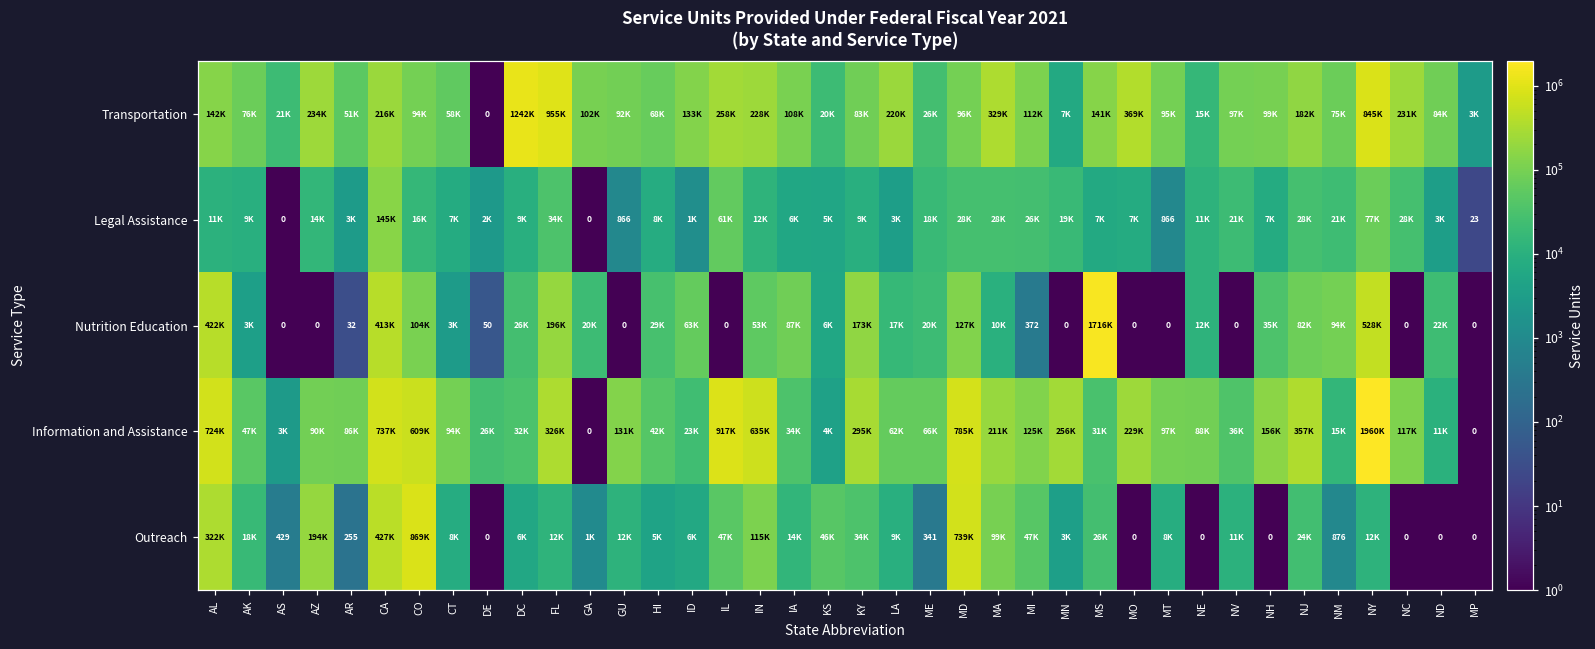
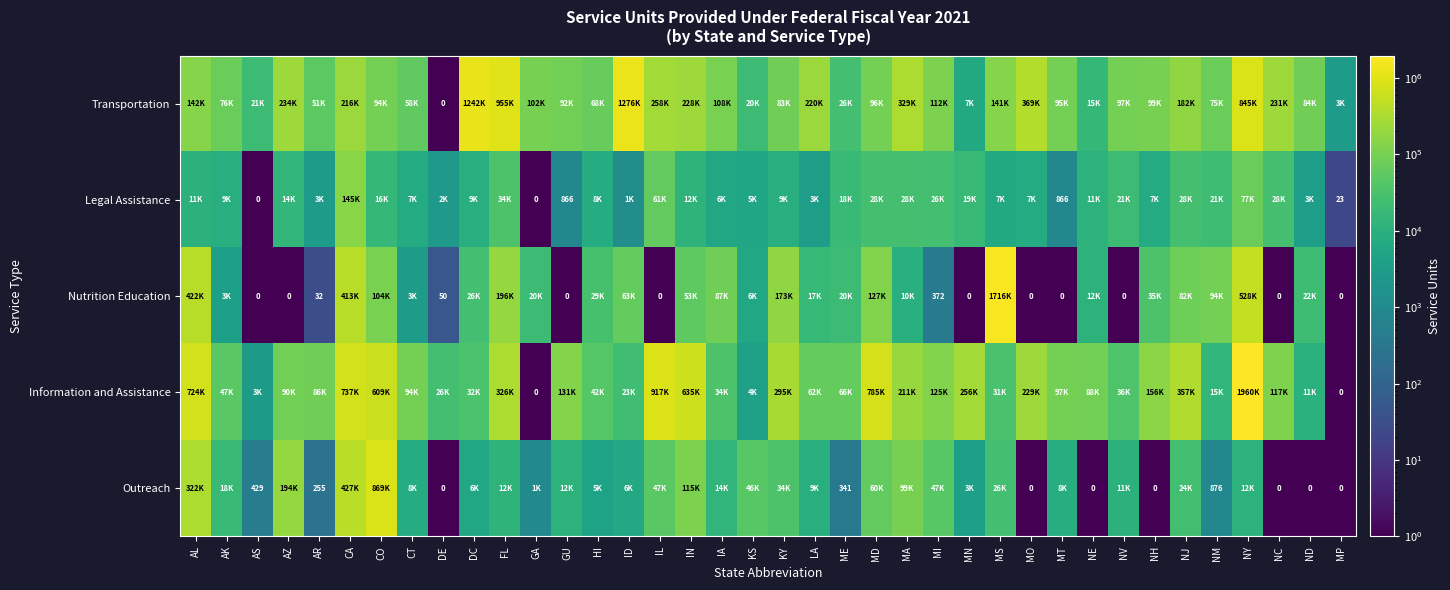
  {
    "Transportation": {
      "AL": "142K",
      "AK": "76K",
      "AS": "21K",
      "AZ": "234K",
      "AR": "51K",
      "CA": "216K",
      "CO": "94K",
      "CT": "58K",
      "DE": "0",
      "DC": "1242K",
      "FL": "955K",
      "GA": "102K",
      "GU": "92K",
      "HI": "68K",
-     "ID": "133K",
+     "ID": "1276K",
      "IL": "258K",
      "IN": "228K",
      "IA": "108K",
      "KS": "20K",
      "KY": "83K",
      "LA": "220K",
      "ME": "26K",
      "MD": "96K",
      "MA": "329K",
      "MI": "112K",
      "MN": "7K",
      "MS": "141K",
      "MO": "369K",
      "MT": "95K",
      "NE": "15K",
      "NV": "97K",
      "NH": "99K",
      "NJ": "182K",
      "NM": "75K",
      "NY": "845K",
      "NC": "231K",
      "ND": "84K",
      "MP": "3K"
    },
    "Legal Assistance": {
      "AL": "11K",
      "AK": "9K",
      "AS": "0",
      "AZ": "14K",
      "AR": "3K",
      "CA": "145K",
      "CO": "16K",
      "CT": "7K",
      "DE": "2K",
      "DC": "9K",
      "FL": "34K",
      "GA": "0",
      "GU": "866",
      "HI": "8K",
      "ID": "1K",
      "IL": "61K",
      "IN": "12K",
      "IA": "6K",
      "KS": "5K",
      "KY": "9K",
      "LA": "3K",
      "ME": "18K",
      "MD": "28K",
      "MA": "28K",
      "MI": "26K",
      "MN": "19K",
      "MS": "7K",
      "MO": "7K",
      "MT": "866",
      "NE": "11K",
      "NV": "21K",
      "NH": "7K",
      "NJ": "28K",
      "NM": "21K",
      "NY": "77K",
      "NC": "28K",
      "ND": "3K",
      "MP": "23"
    },
    "Nutrition Education": {
      "AL": "422K",
      "AK": "3K",
      "AS": "0",
      "AZ": "0",
      "AR": "32",
      "CA": "413K",
      "CO": "104K",
      "CT": "3K",
      "DE": "50",
      "DC": "26K",
      "FL": "196K",
      "GA": "20K",
      "GU": "0",
      "HI": "29K",
      "ID": "63K",
      "IL": "0",
      "IN": "53K",
      "IA": "87K",
      "KS": "6K",
      "KY": "173K",
      "LA": "17K",
      "ME": "20K",
      "MD": "127K",
      "MA": "10K",
      "MI": "372",
      "MN": "0",
      "MS": "1716K",
      "MO": "0",
      "MT": "0",
      "NE": "12K",
      "NV": "0",
      "NH": "35K",
      "NJ": "82K",
      "NM": "94K",
      "NY": "528K",
      "NC": "0",
      "ND": "22K",
      "MP": "0"
    },
    "Information and Assistance": {
      "AL": "724K",
      "AK": "47K",
      "AS": "3K",
      "AZ": "90K",
      "AR": "86K",
      "CA": "737K",
      "CO": "609K",
      "CT": "94K",
      "DE": "26K",
      "DC": "32K",
      "FL": "326K",
      "GA": "0",
      "GU": "131K",
      "HI": "42K",
      "ID": "23K",
      "IL": "917K",
      "IN": "635K",
      "IA": "34K",
      "KS": "4K",
      "KY": "295K",
      "LA": "62K",
      "ME": "66K",
      "MD": "785K",
      "MA": "211K",
      "MI": "125K",
      "MN": "256K",
      "MS": "31K",
      "MO": "229K",
      "MT": "97K",
      "NE": "88K",
      "NV": "36K",
      "NH": "156K",
      "NJ": "357K",
      "NM": "15K",
      "NY": "1960K",
      "NC": "117K",
      "ND": "11K",
      "MP": "0"
    },
    "Outreach": {
      "AL": "322K",
      "AK": "18K",
      "AS": "429",
      "AZ": "194K",
      "AR": "255",
      "CA": "427K",
      "CO": "869K",
      "CT": "8K",
      "DE": "0",
      "DC": "6K",
      "FL": "12K",
      "GA": "1K",
      "GU": "12K",
      "HI": "5K",
      "ID": "6K",
      "IL": "47K",
      "IN": "115K",
      "IA": "14K",
      "KS": "46K",
      "KY": "34K",
      "LA": "9K",
      "ME": "341",
-     "MD": "739K",
+     "MD": "60K",
      "MA": "99K",
      "MI": "47K",
      "MN": "3K",
      "MS": "26K",
      "MO": "0",
      "MT": "8K",
      "NE": "0",
      "NV": "11K",
      "NH": "0",
      "NJ": "24K",
      "NM": "876",
      "NY": "12K",
      "NC": "0",
      "ND": "0",
      "MP": "0"
    }
  }
